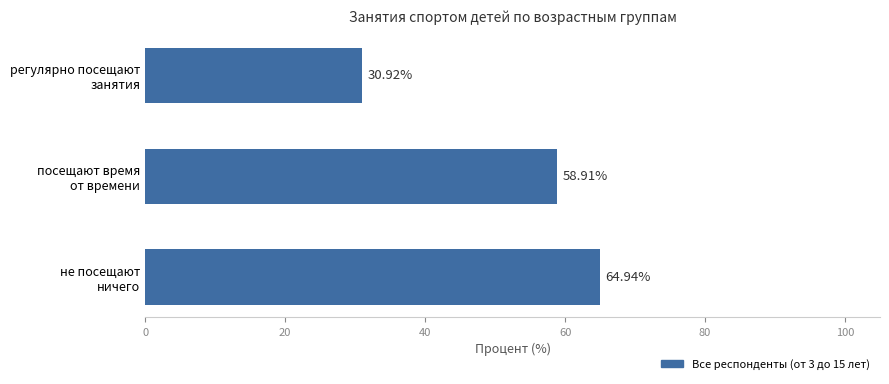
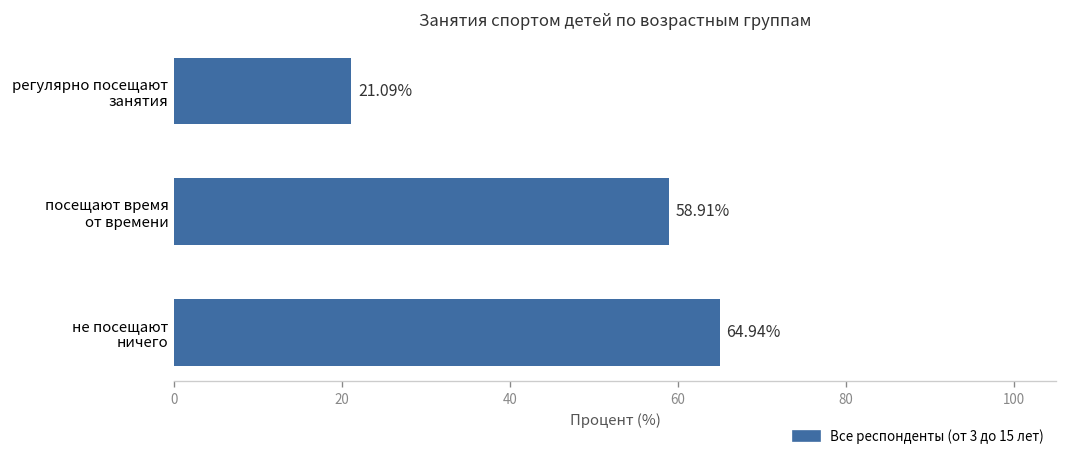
  {
-   "регулярно посещают занятия": "30.92%",
+   "регулярно посещают занятия": "21.09%",
    "посещают время от времени": "58.91%",
    "не посещают ничего": "64.94%"
  }
